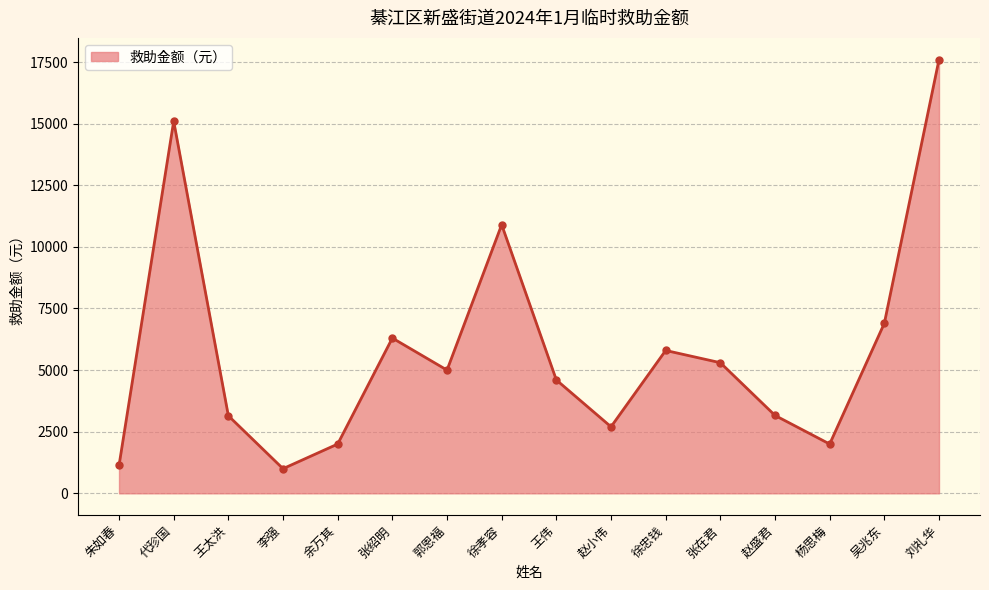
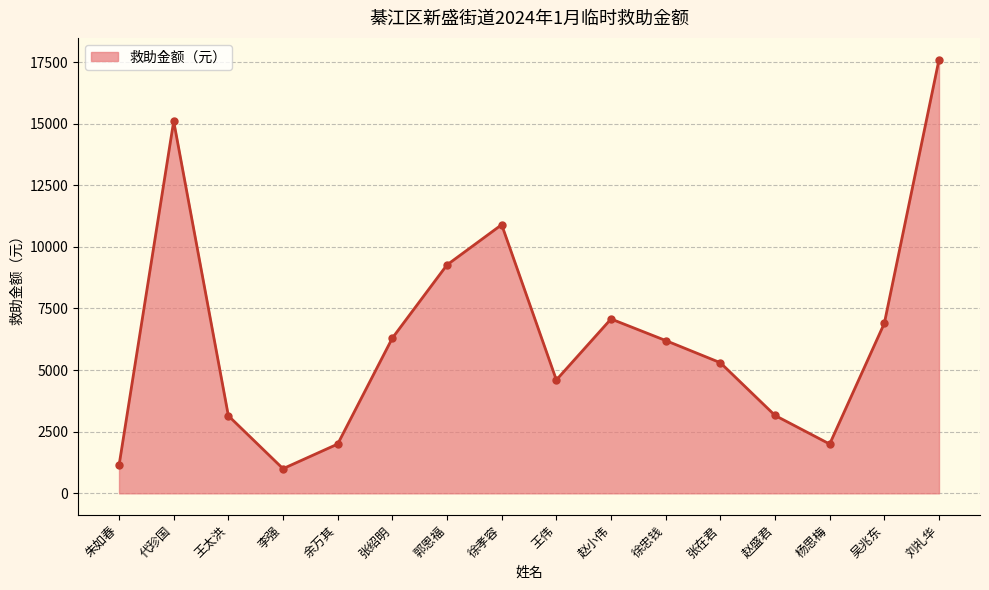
  {
    "朱如春": 1100,
    "代珍国": 15100,
    "王太洪": 3100,
    "李强": 1000,
    "余万其": 2000,
    "张绍明": 6300,
-   "郭恩福": 5000,
+   "郭恩福": 9300,
    "徐孝容": 10900,
    "王伟": 4600,
-   "赵小伟": 2700,
-   "徐忠钱": 5800,
+   "赵小伟": 7100,
+   "徐忠钱": 6200,
    "张在君": 5300,
    "赵盛君": 3200,
    "杨思梅": 2000,
    "吴兆东": 6900,
    "刘礼华": 17600
  }
